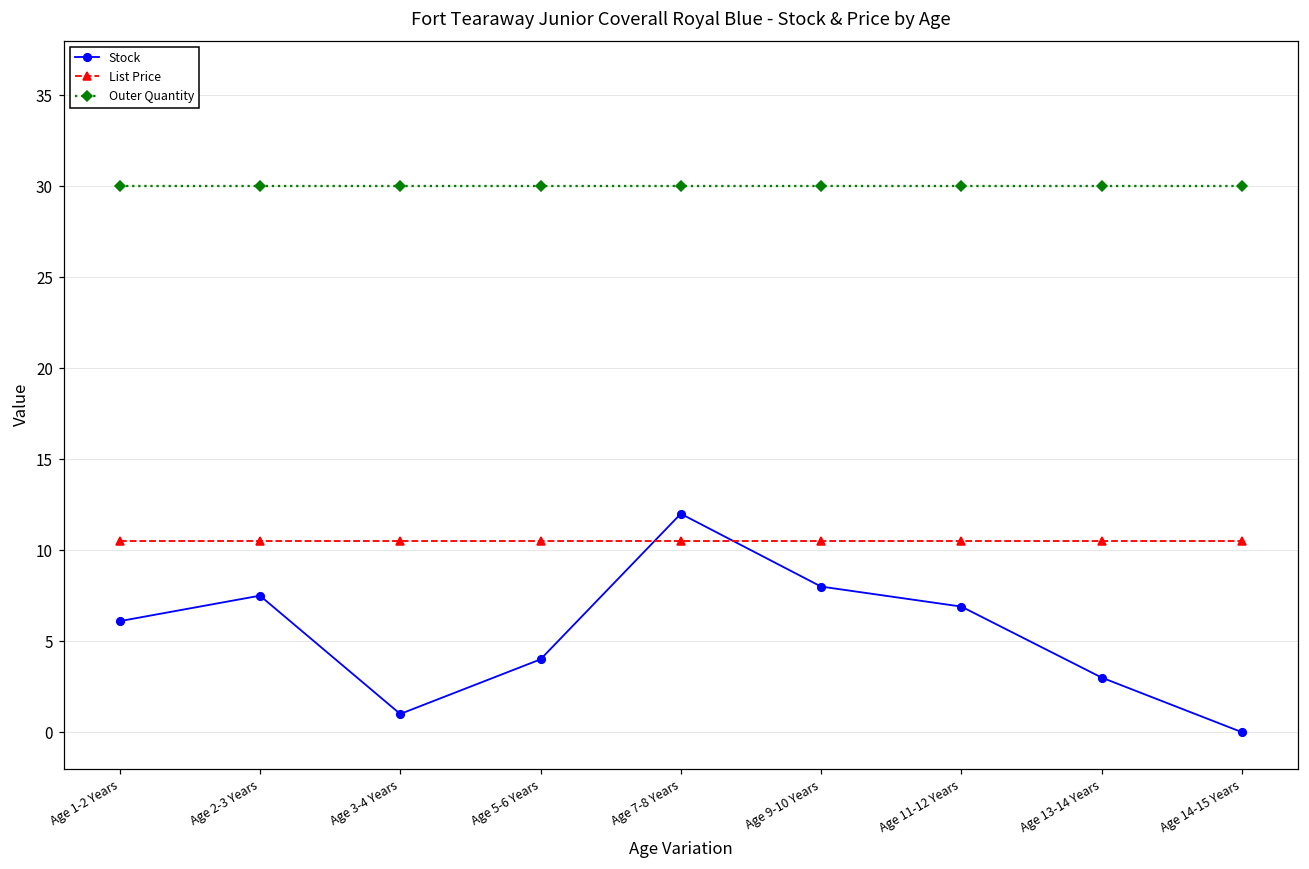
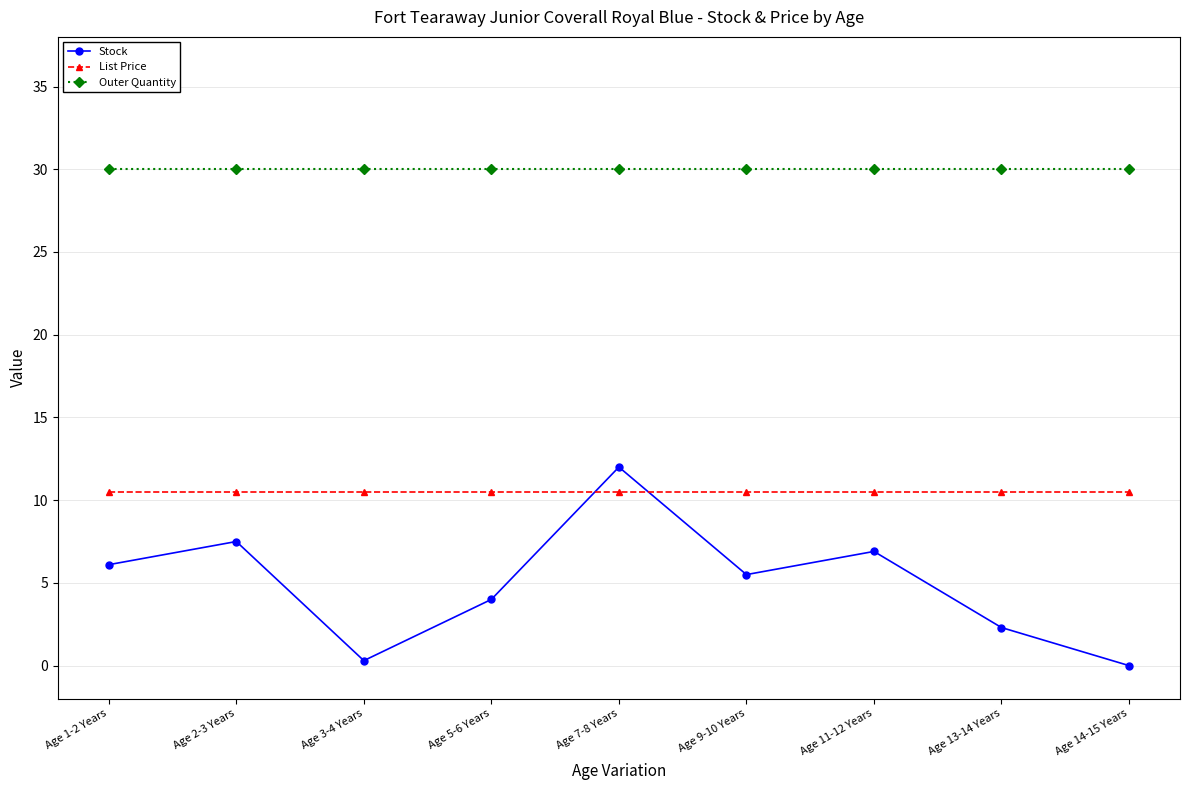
  {
    "Stock": {
      "Age 1-2 Years": 6.1,
      "Age 2-3 Years": 7.5,
-     "Age 3-4 Years": 1.0,
+     "Age 3-4 Years": 0.3,
      "Age 5-6 Years": 4.0,
      "Age 7-8 Years": 12.0,
-     "Age 9-10 Years": 8.0,
+     "Age 9-10 Years": 5.5,
      "Age 11-12 Years": 6.9,
-     "Age 13-14 Years": 3.0,
+     "Age 13-14 Years": 2.3,
      "Age 14-15 Years": 0.0
    },
    "List Price": {
      "Age 1-2 Years": 10.5,
      "Age 2-3 Years": 10.5,
      "Age 3-4 Years": 10.5,
      "Age 5-6 Years": 10.5,
      "Age 7-8 Years": 10.5,
      "Age 9-10 Years": 10.5,
      "Age 11-12 Years": 10.5,
      "Age 13-14 Years": 10.5,
      "Age 14-15 Years": 10.5
    },
    "Outer Quantity": {
      "Age 1-2 Years": 30.0,
      "Age 2-3 Years": 30.0,
      "Age 3-4 Years": 30.0,
      "Age 5-6 Years": 30.0,
      "Age 7-8 Years": 30.0,
      "Age 9-10 Years": 30.0,
      "Age 11-12 Years": 30.0,
      "Age 13-14 Years": 30.0,
      "Age 14-15 Years": 30.0
    }
  }
